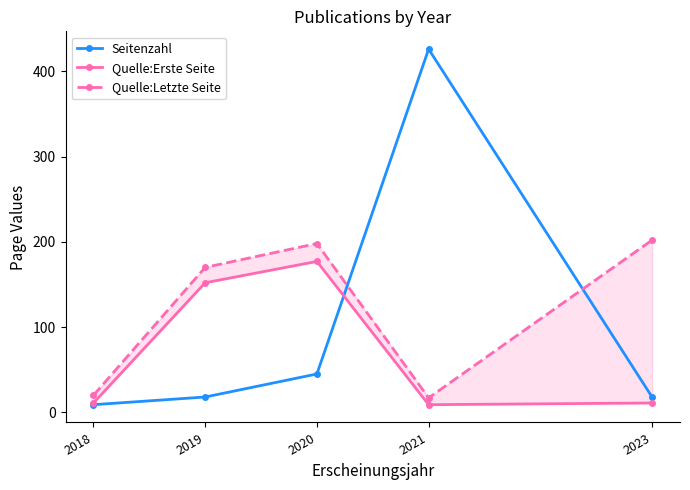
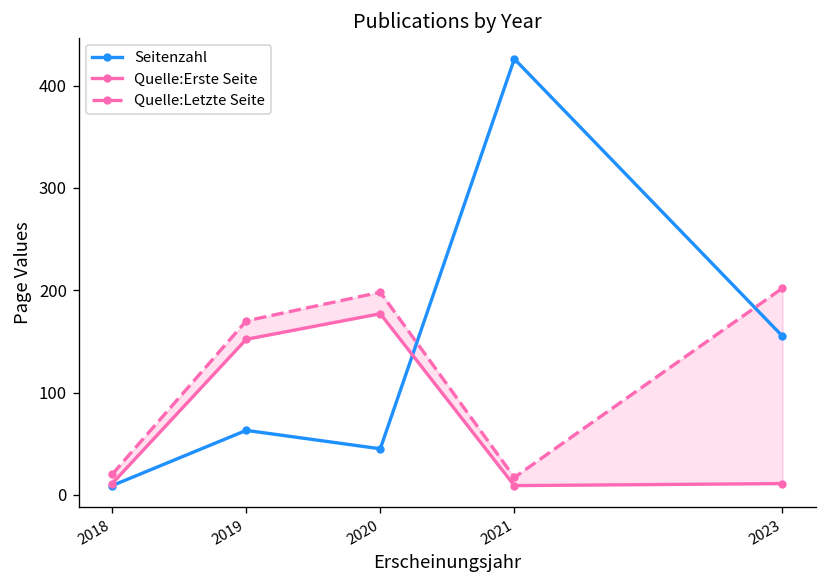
  {
    "Seitenzahl": {
-     "2019": 20,
+     "2019": 60,
      "2020": 50,
      "2021": 430,
-     "2023": 20
+     "2023": 160
    }
  }
